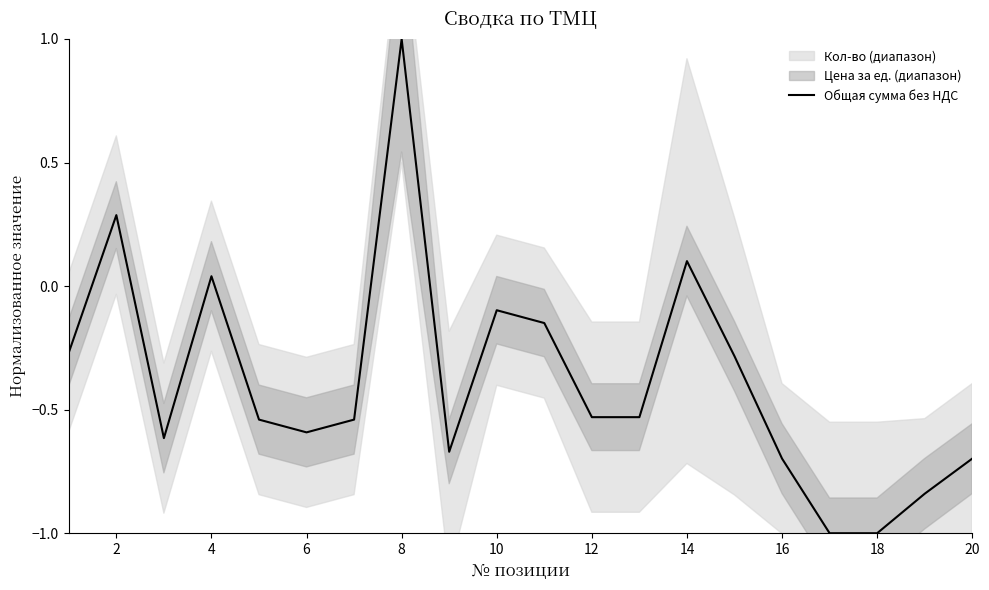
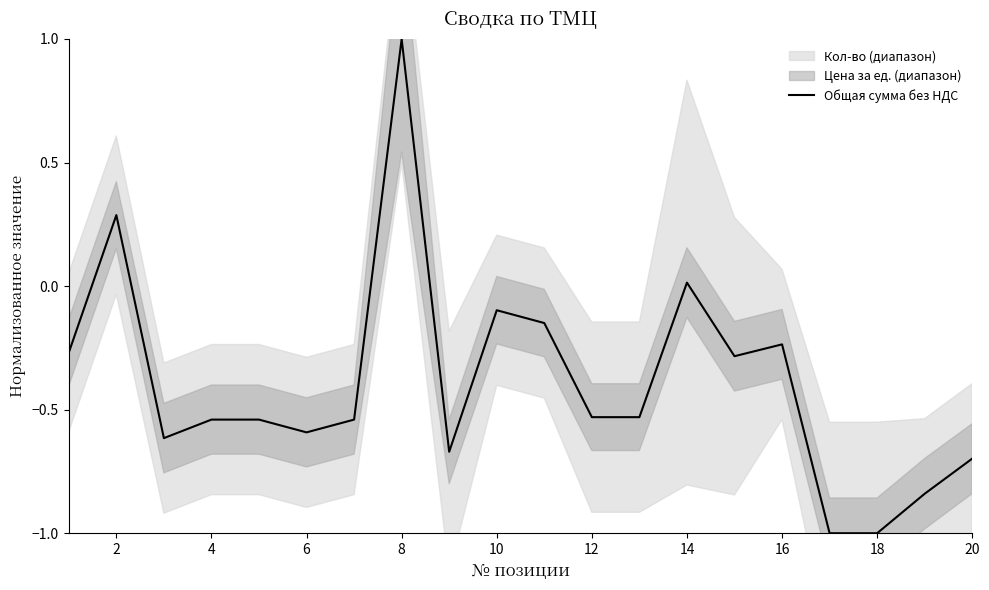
  {
    "Общая сумма без НДС": {
      "2": 0.29,
-     "4": 0.04,
+     "4": -0.54,
      "6": -0.59,
      "8": 1.00,
      "10": -0.10,
      "12": -0.53,
-     "14": 0.10,
-     "16": -0.70,
+     "14": 0.01,
+     "16": -0.24,
      "18": -1.00,
      "20": -0.70
    }
  }
